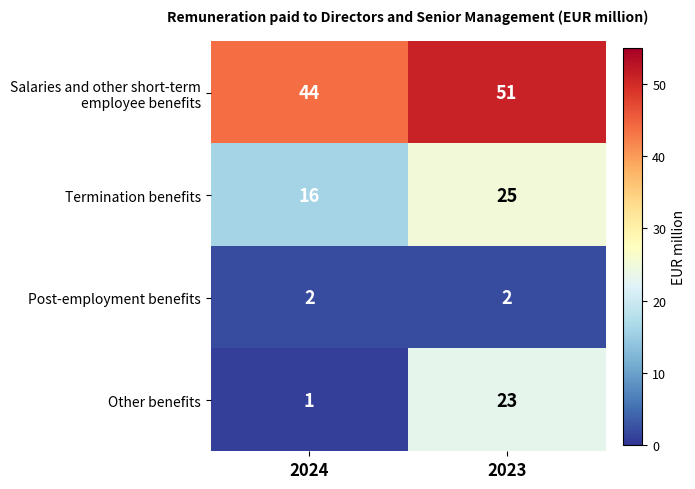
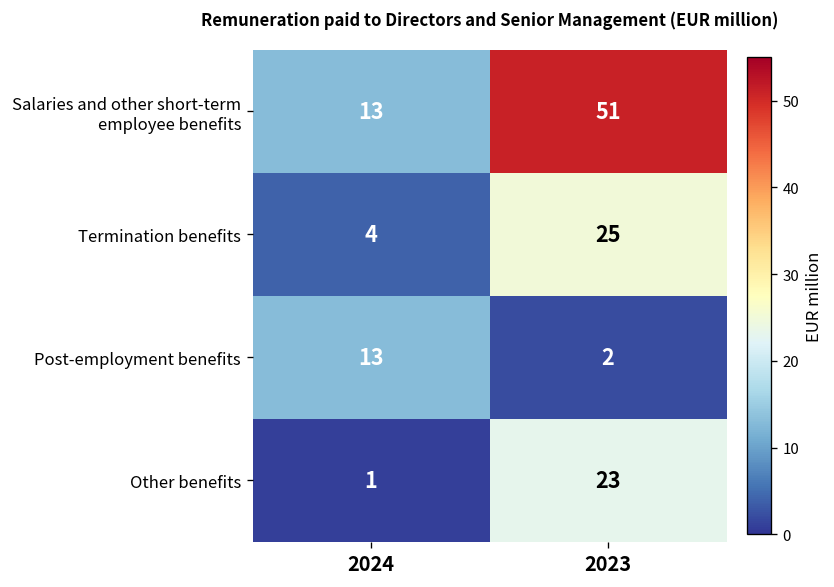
  {
    "Salaries and other short-term employee benefits": {
-     "2024": 44,
+     "2024": 13,
      "2023": 51
    },
    "Termination benefits": {
-     "2024": 16,
+     "2024": 4,
      "2023": 25
    },
    "Post-employment benefits": {
-     "2024": 2,
+     "2024": 13,
      "2023": 2
    },
    "Other benefits": {
      "2024": 1,
      "2023": 23
    }
  }
